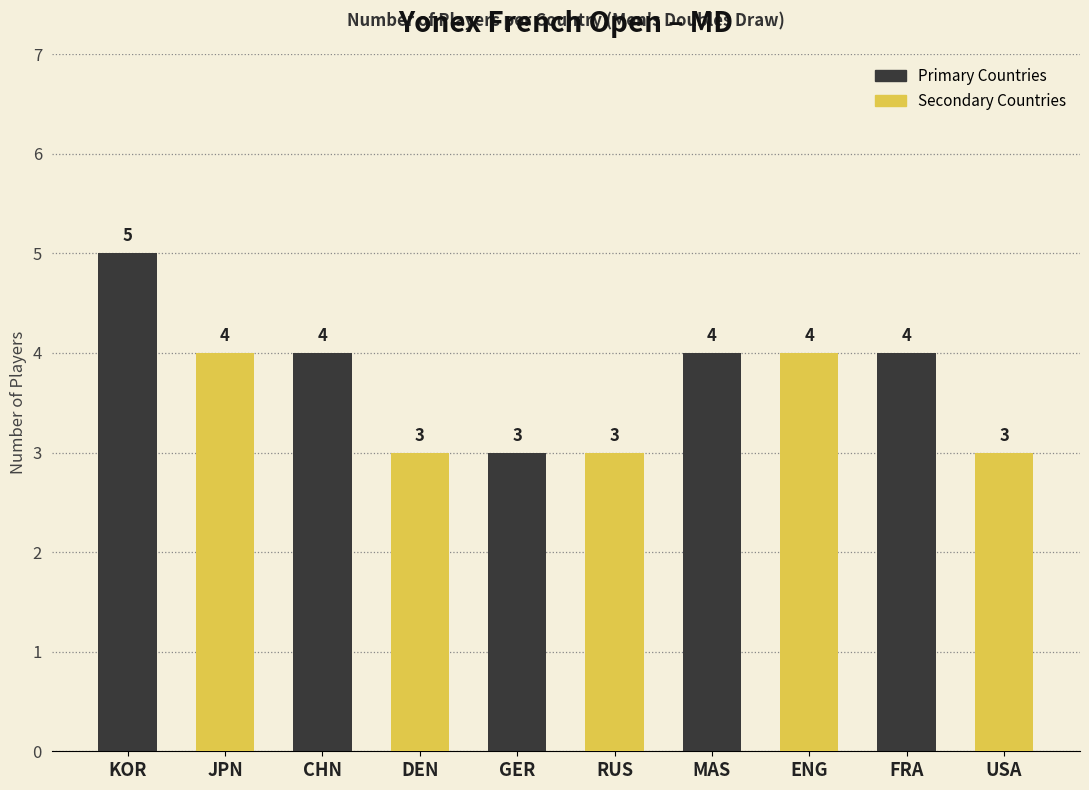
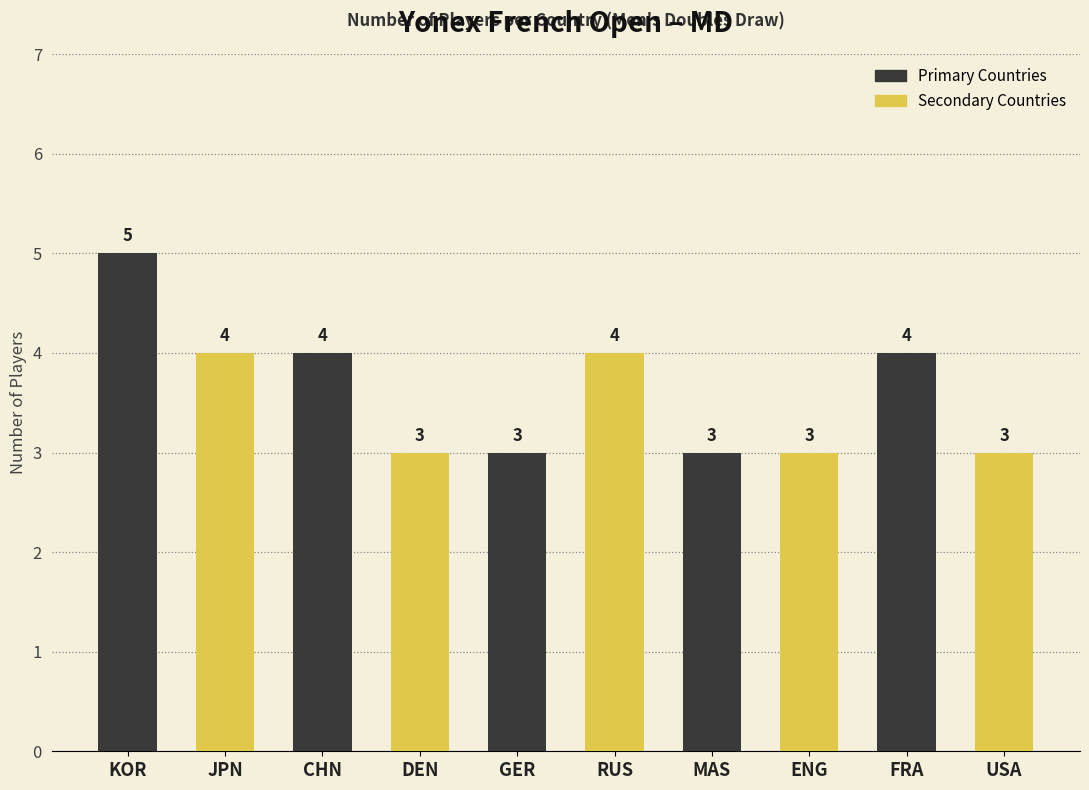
  {
    "KOR": 5,
    "JPN": 4,
    "CHN": 4,
    "DEN": 3,
    "GER": 3,
-   "RUS": 3,
-   "MAS": 4,
-   "ENG": 4,
+   "RUS": 4,
+   "MAS": 3,
+   "ENG": 3,
    "FRA": 4,
    "USA": 3
  }
